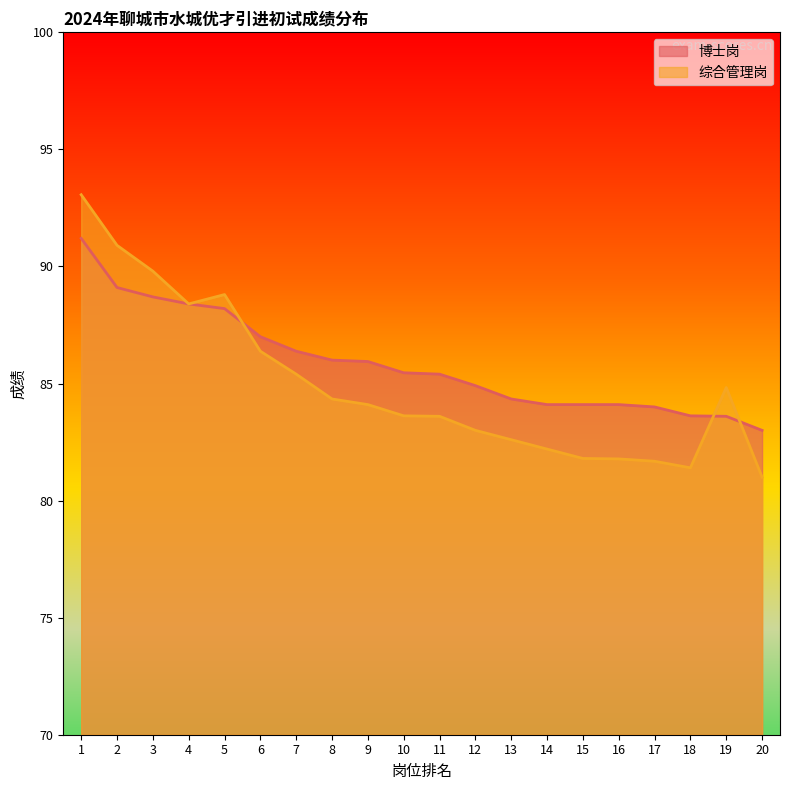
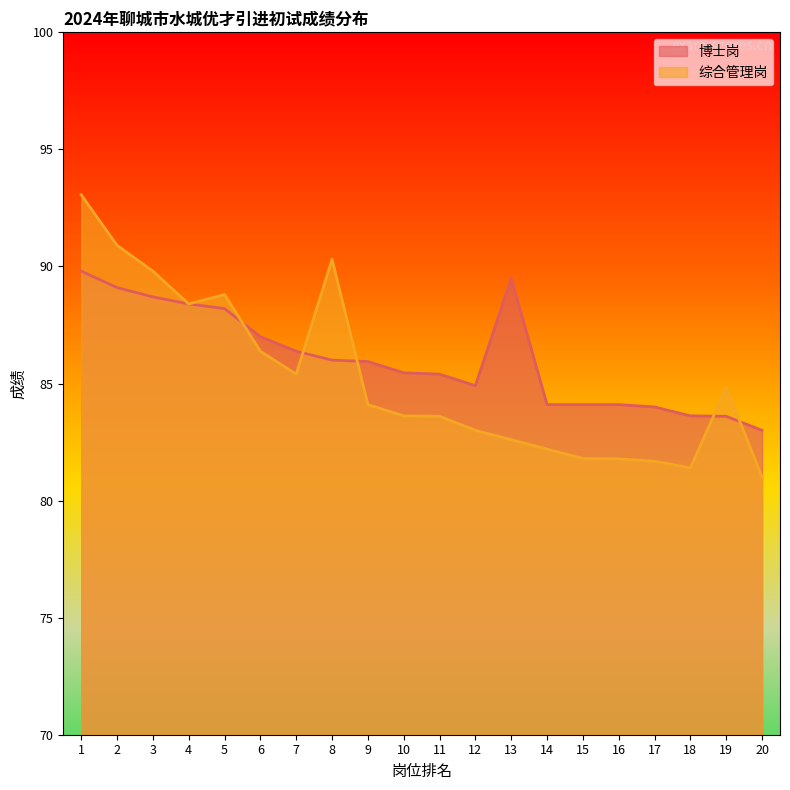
  {
    "博士岗": {
-     "1": 91.2,
+     "1": 89.8,
      "2": 89.1,
      "3": 88.7,
      "5": 88.2,
      "6": 87.0,
      "7": 86.4,
      "8": 86.0,
      "9": 85.9,
      "10": 85.5,
      "11": 85.4,
      "12": 84.9,
-     "13": 84.3,
+     "13": 89.5,
      "14": 84.1,
      "15": 84.1,
      "16": 84.1,
      "17": 84.0,
      "18": 83.6,
      "19": 83.6,
      "20": 83.0
    },
    "综合管理岗": {
      "1": 93.1,
      "2": 90.9,
      "3": 89.8,
      "5": 88.8,
      "6": 86.4,
      "7": 85.4,
-     "8": 84.3,
+     "8": 90.3,
      "9": 84.1,
      "10": 83.6,
      "11": 83.6,
      "12": 83.0,
      "13": 82.6,
      "14": 82.2,
      "15": 81.8,
      "16": 81.8,
      "17": 81.7,
      "18": 81.4,
      "19": 84.8,
      "20": 81.0
    }
  }
